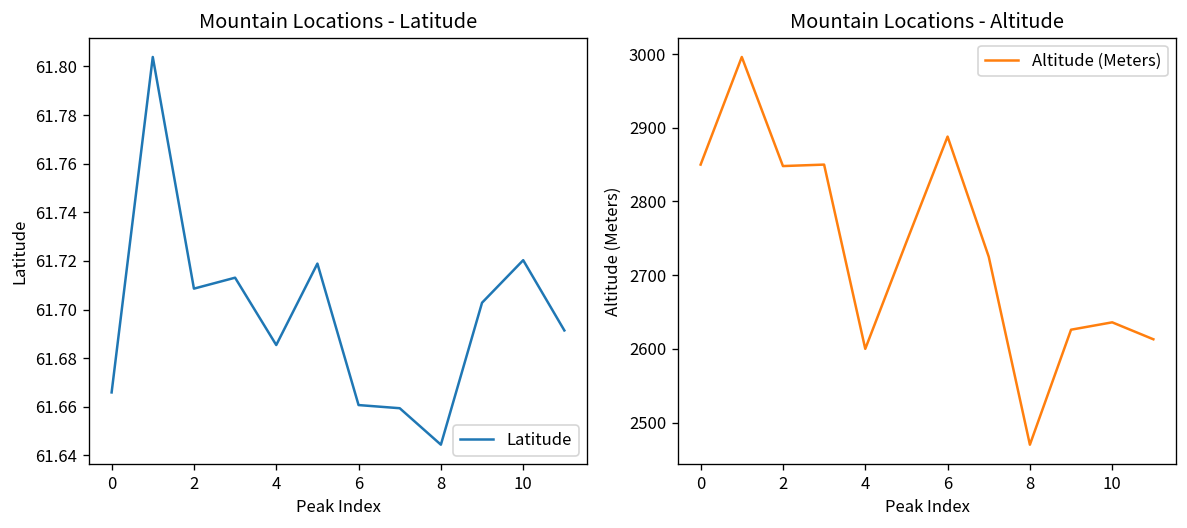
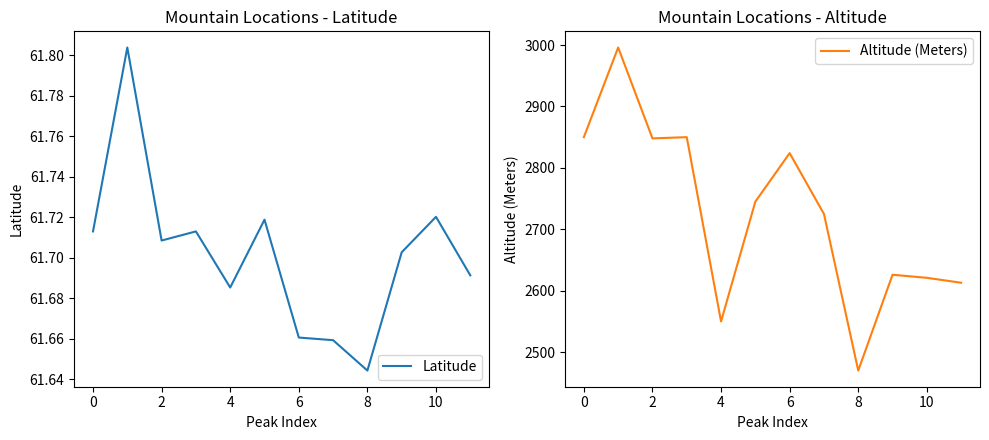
  {
    "Mountain Locations - Latitude": {
-     "0": 61.666,
+     "0": 61.713,
      "2": 61.709,
      "4": 61.685,
      "6": 61.661,
      "8": 61.644,
      "10": 61.720
    },
    "Mountain Locations - Altitude": {
      "0": 2850,
      "2": 2850,
-     "4": 2600,
-     "6": 2890,
+     "4": 2550,
+     "6": 2820,
      "8": 2470,
-     "10": 2640
+     "10": 2620
    }
  }
